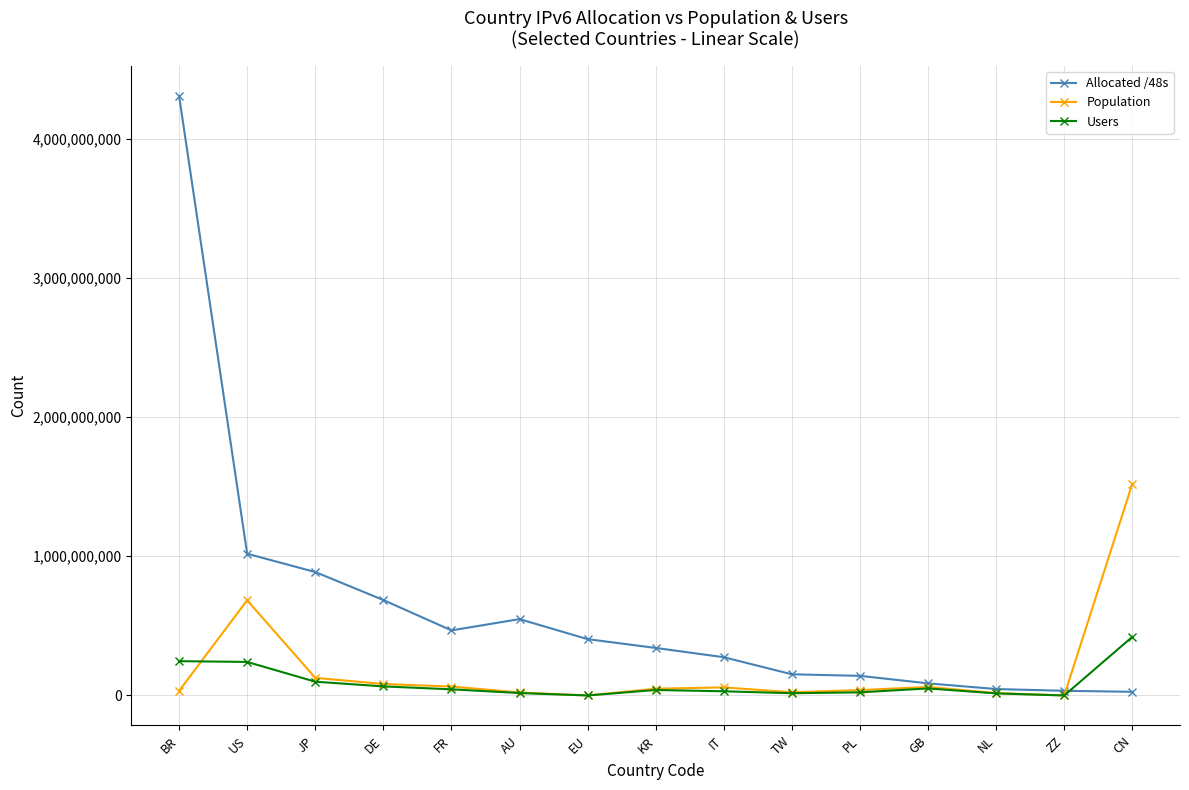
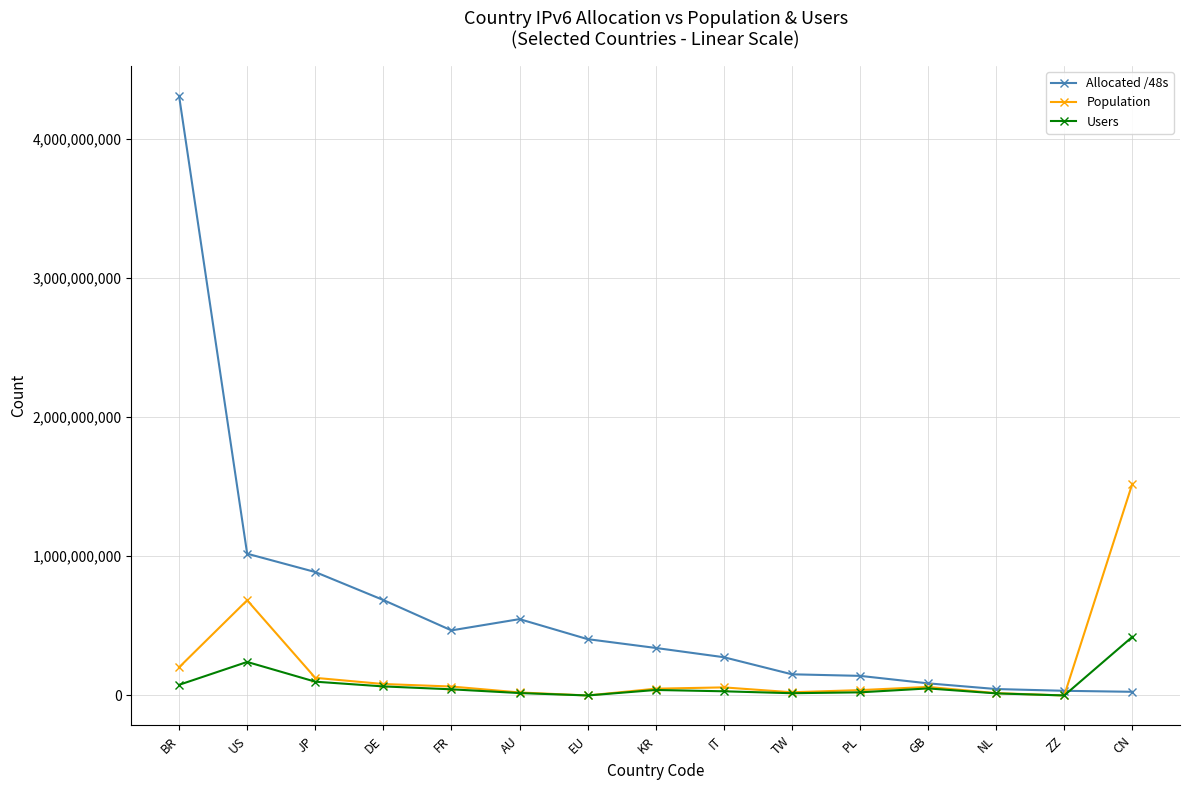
  {
    "Allocated /48s": {
      "BR": "4,310,000,000",
      "US": "1,020,000,000",
      "JP": "890,000,000",
      "DE": "690,000,000",
      "FR": "470,000,000",
      "AU": "550,000,000",
      "EU": "400,000,000",
      "KR": "340,000,000",
      "IT": "270,000,000",
      "TW": "150,000,000",
      "PL": "140,000,000",
      "GB": "90,000,000",
      "NL": "50,000,000",
      "ZZ": "30,000,000",
      "CN": "30,000,000"
    },
    "Population": {
-     "BR": "30,000,000",
+     "BR": "200,000,000",
      "US": "680,000,000",
      "JP": "130,000,000",
      "FR": "60,000,000",
      "IT": "60,000,000",
      "CN": "1,520,000,000"
    },
    "Users": {
-     "BR": "250,000,000",
+     "BR": "80,000,000",
      "US": "240,000,000",
      "JP": "100,000,000",
      "FR": "40,000,000",
      "IT": "30,000,000",
      "CN": "420,000,000"
    }
  }
